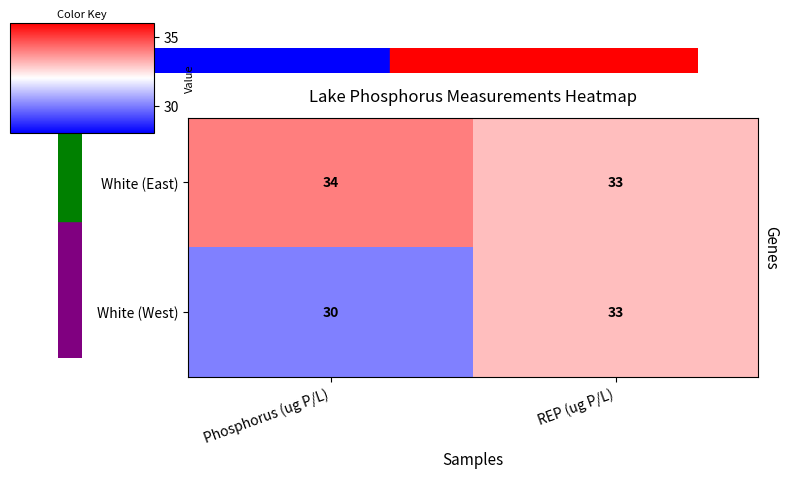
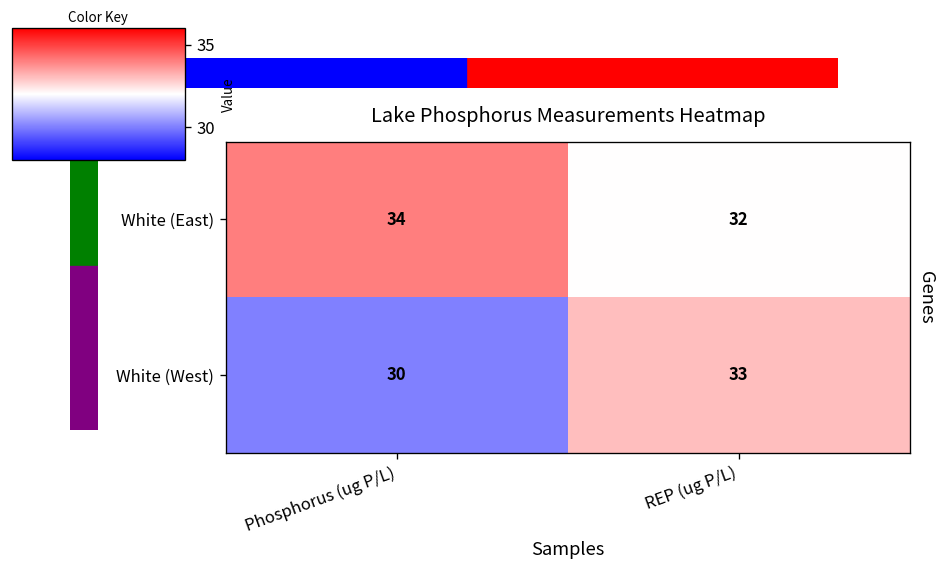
  {
    "White (East)": {
      "Phosphorus (ug P/L)": 34,
-     "REP (ug P/L)": 33
+     "REP (ug P/L)": 32
    },
    "White (West)": {
      "Phosphorus (ug P/L)": 30,
      "REP (ug P/L)": 33
    }
  }
